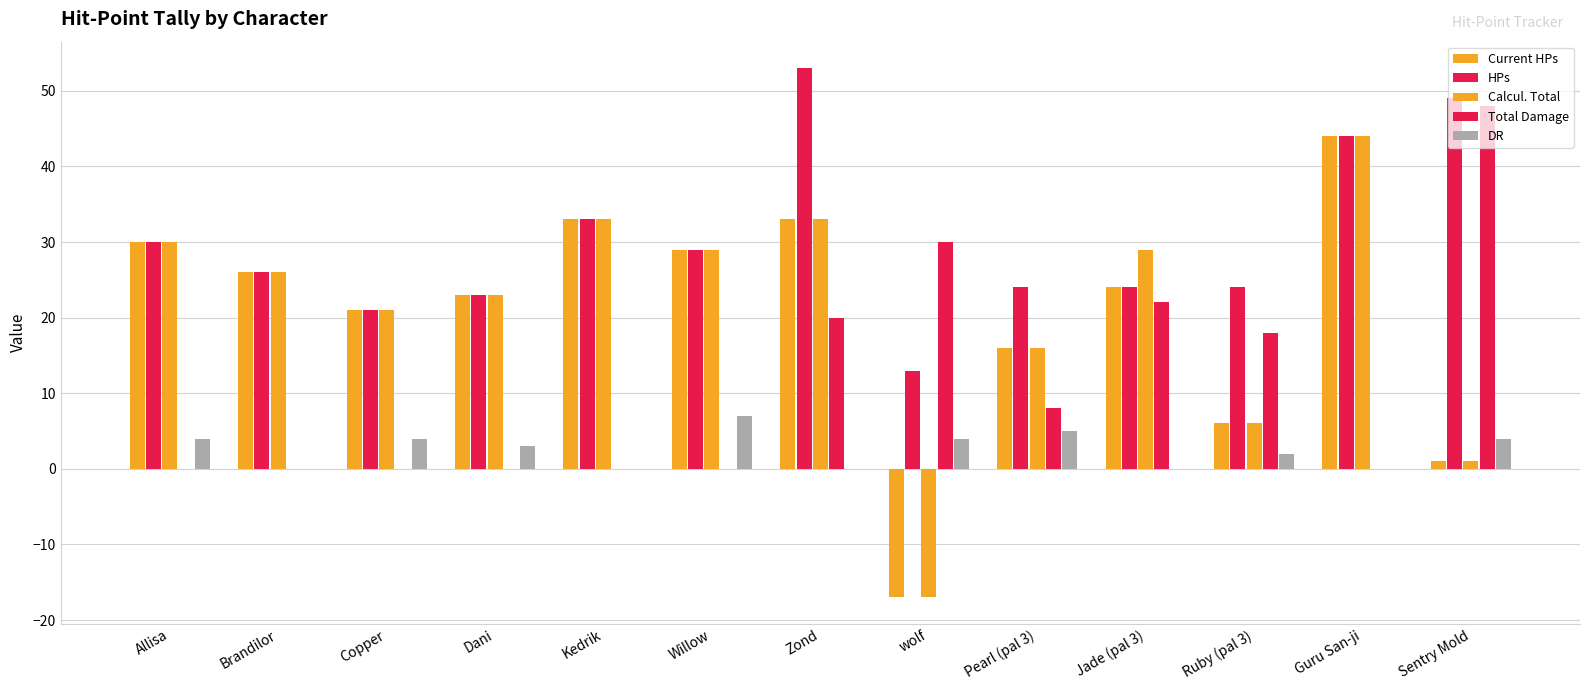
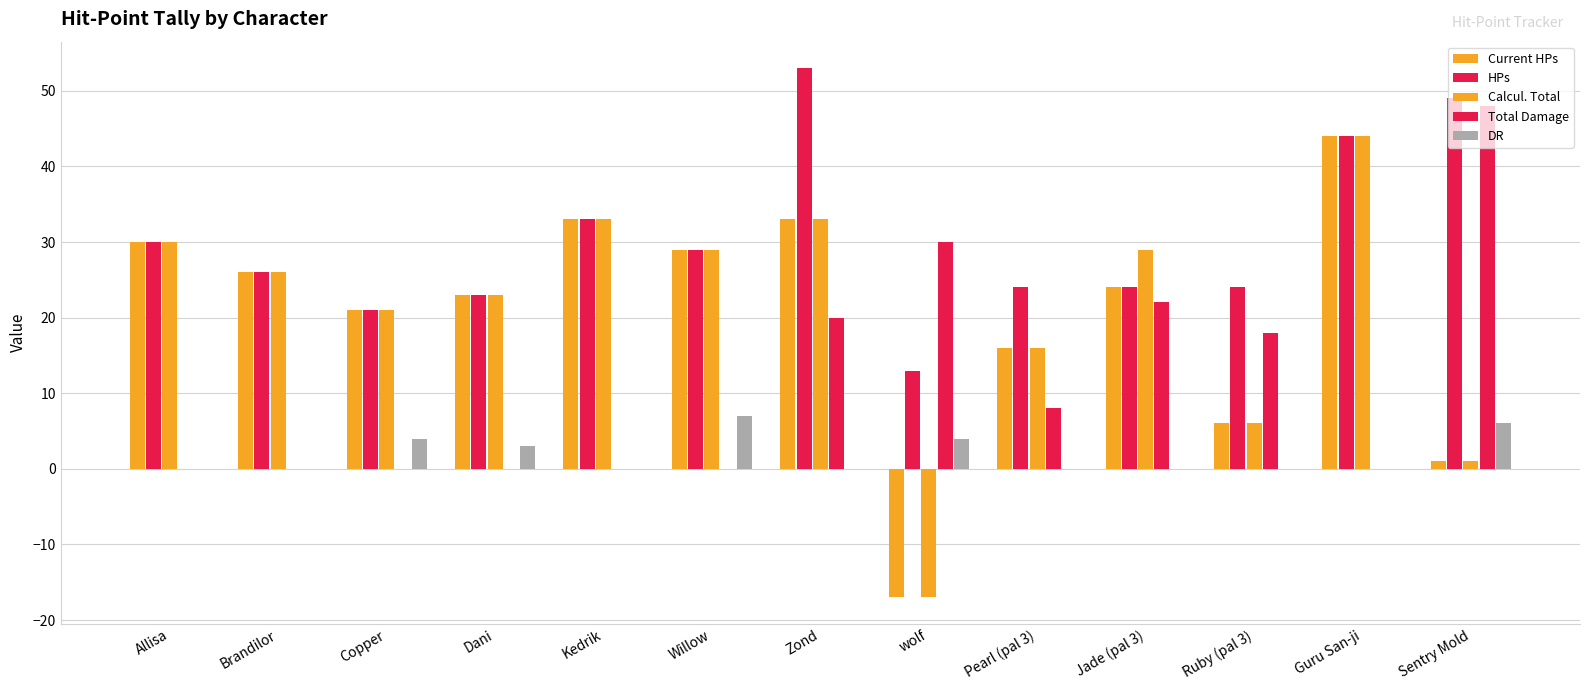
  {
    "DR": {
-     "Allisa": 4,
+     "Allisa": 0,
      "Brandilor": 0,
      "Copper": 4,
      "Dani": 3,
      "Kedrik": 0,
      "Willow": 7,
      "Zond": 0,
      "wolf": 4,
-     "Pearl (pal 3)": 5,
+     "Pearl (pal 3)": 0,
      "Jade (pal 3)": 0,
-     "Ruby (pal 3)": 2,
+     "Ruby (pal 3)": 0,
      "Guru San-ji": 0,
-     "Sentry Mold": 4
+     "Sentry Mold": 6
    }
  }
